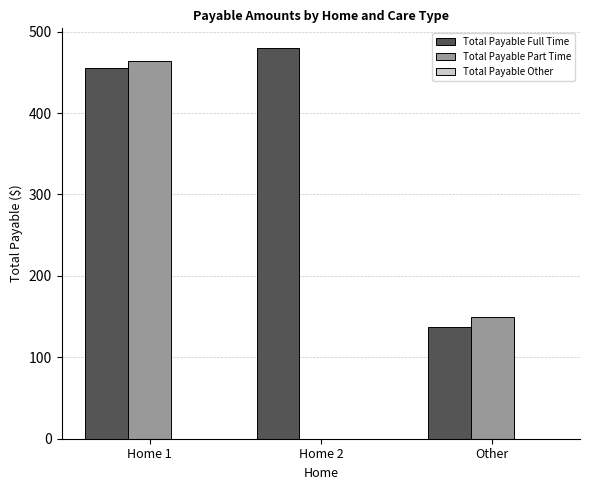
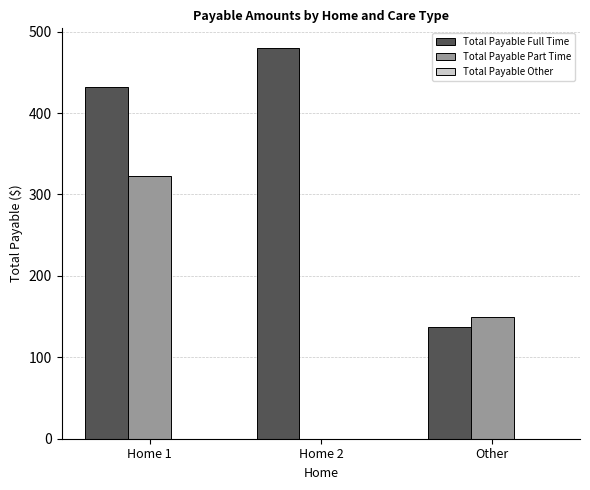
  {
    "Total Payable Full Time": {
-     "Home 1": 460,
+     "Home 1": 430,
      "Home 2": 480,
      "Other": 140
    },
    "Total Payable Part Time": {
-     "Home 1": 460,
+     "Home 1": 320,
      "Home 2": 0,
      "Other": 150
    },
    "Total Payable Other": {
      "Home 1": 0,
      "Home 2": 0,
      "Other": 0
    }
  }
